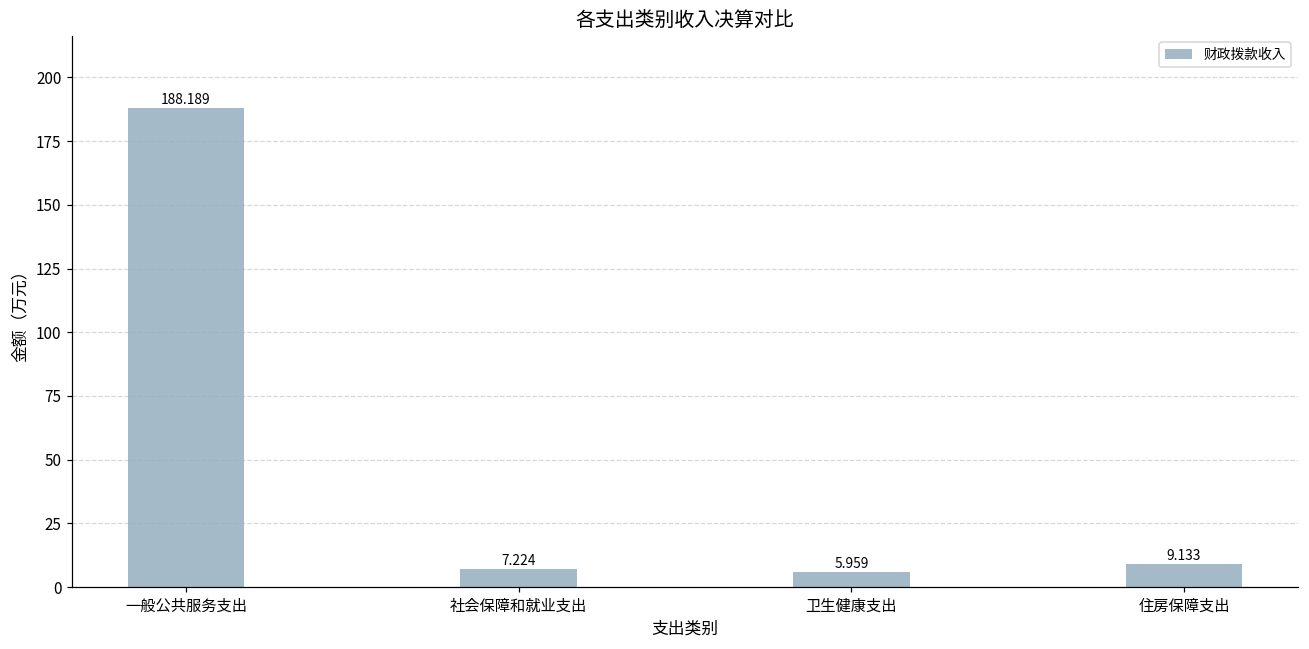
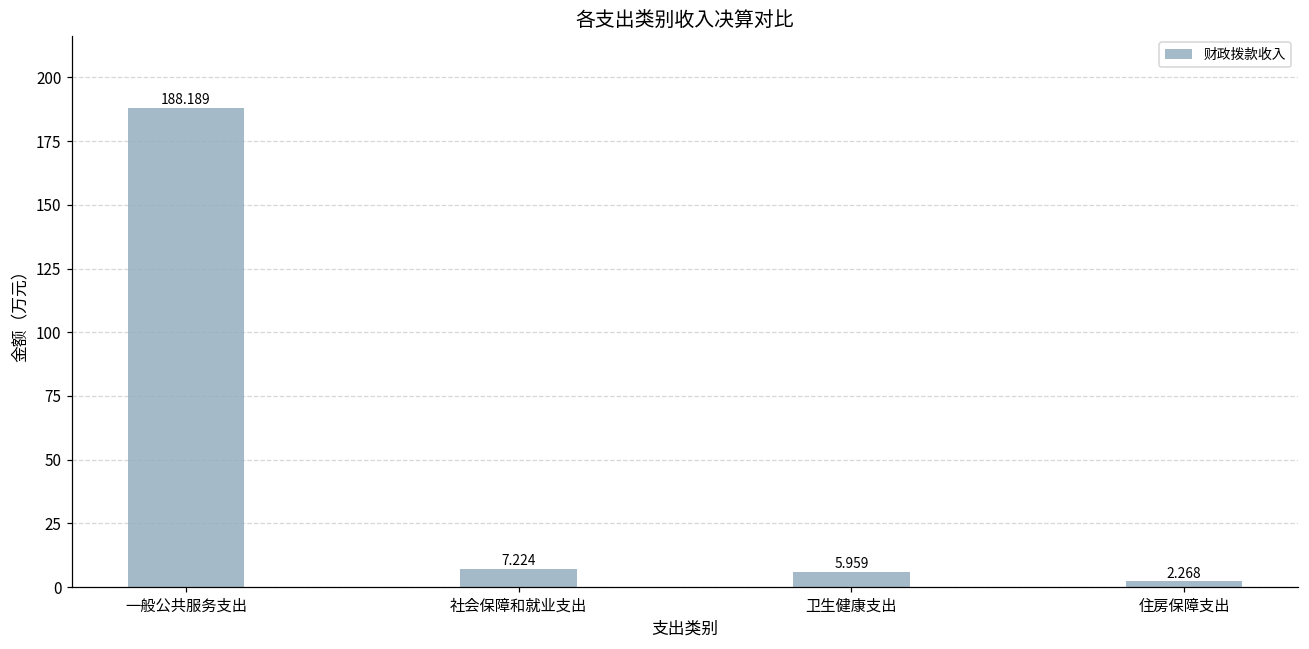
  {
    "一般公共服务支出": 188.189,
    "社会保障和就业支出": 7.224,
    "卫生健康支出": 5.959,
-   "住房保障支出": 9.133
+   "住房保障支出": 2.268
  }
